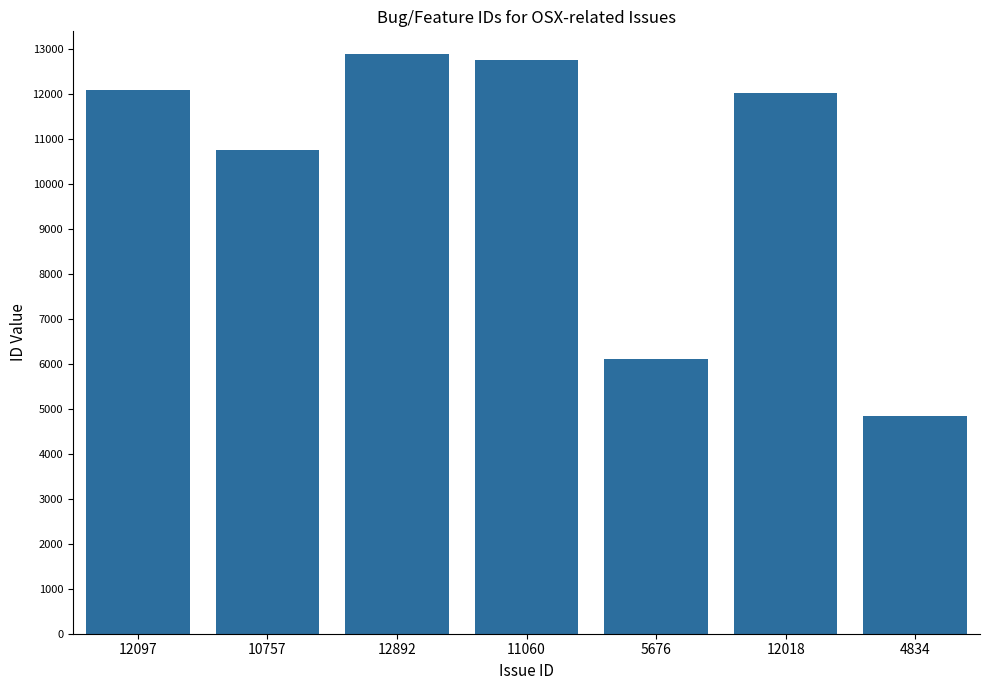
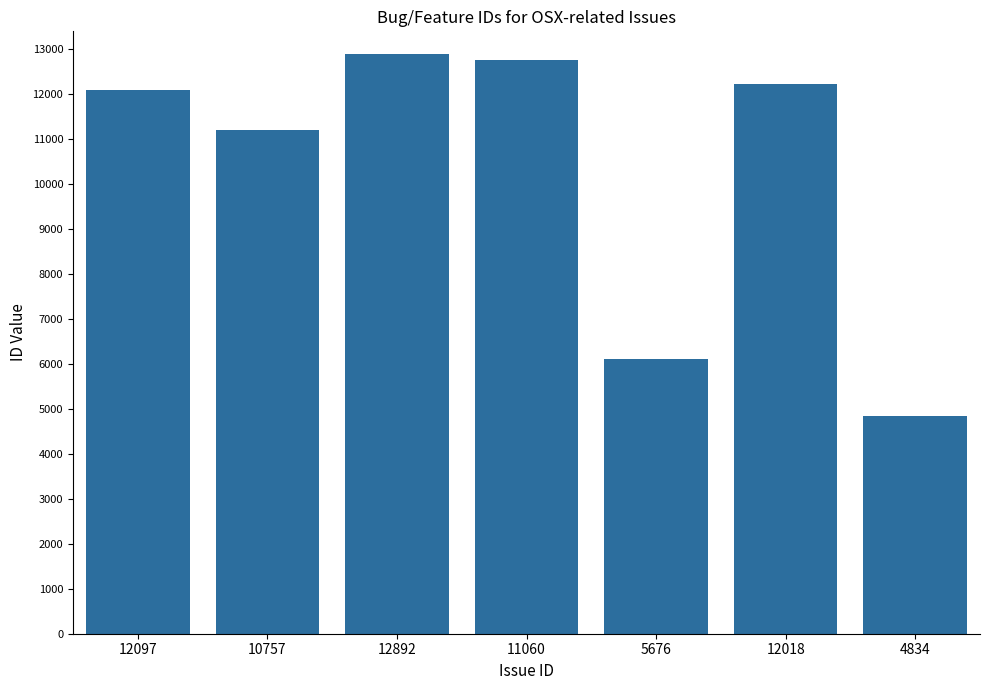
  {
    "12097": 12100,
-   "10757": 10800,
+   "10757": 11200,
    "12892": 12900,
    "11060": 12700,
    "5676": 6100,
-   "12018": 12000,
+   "12018": 12200,
    "4834": 4800
  }
